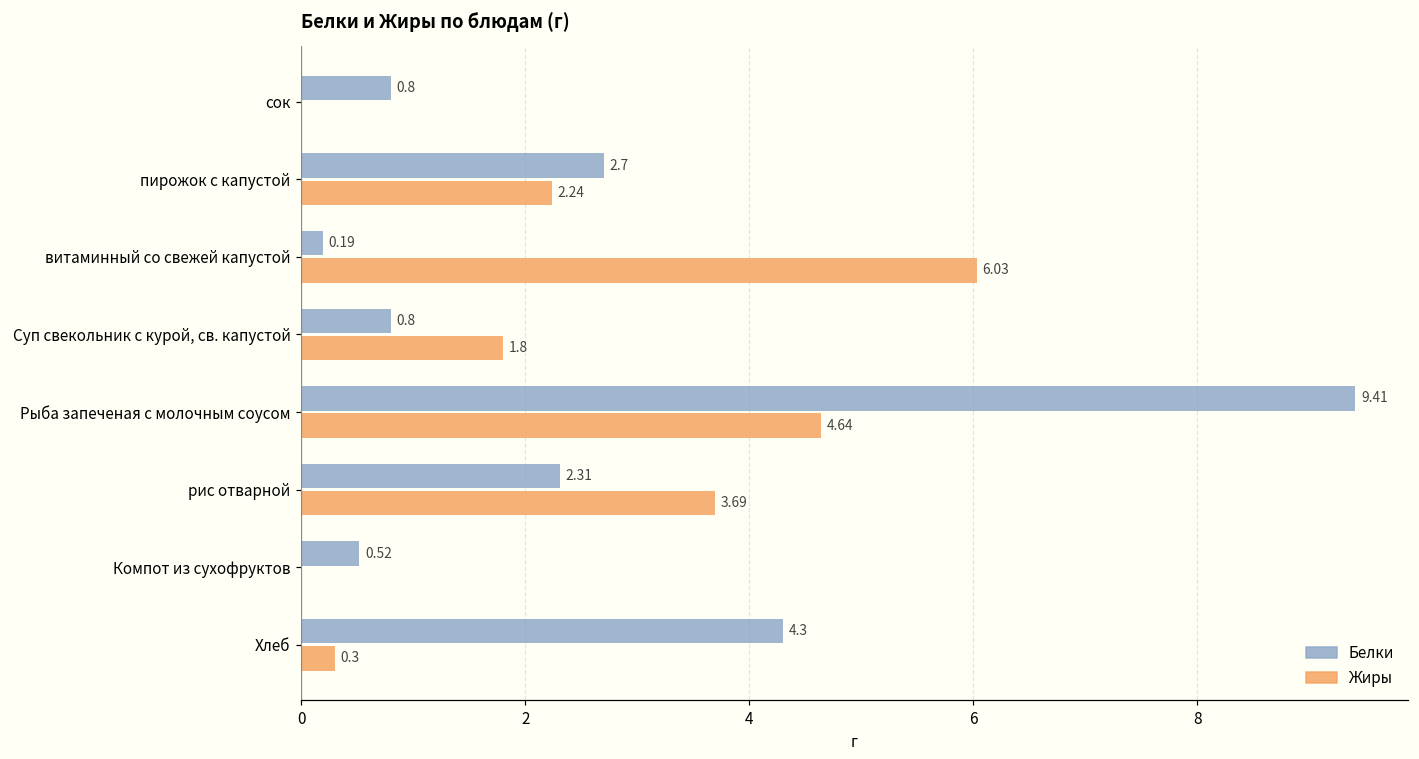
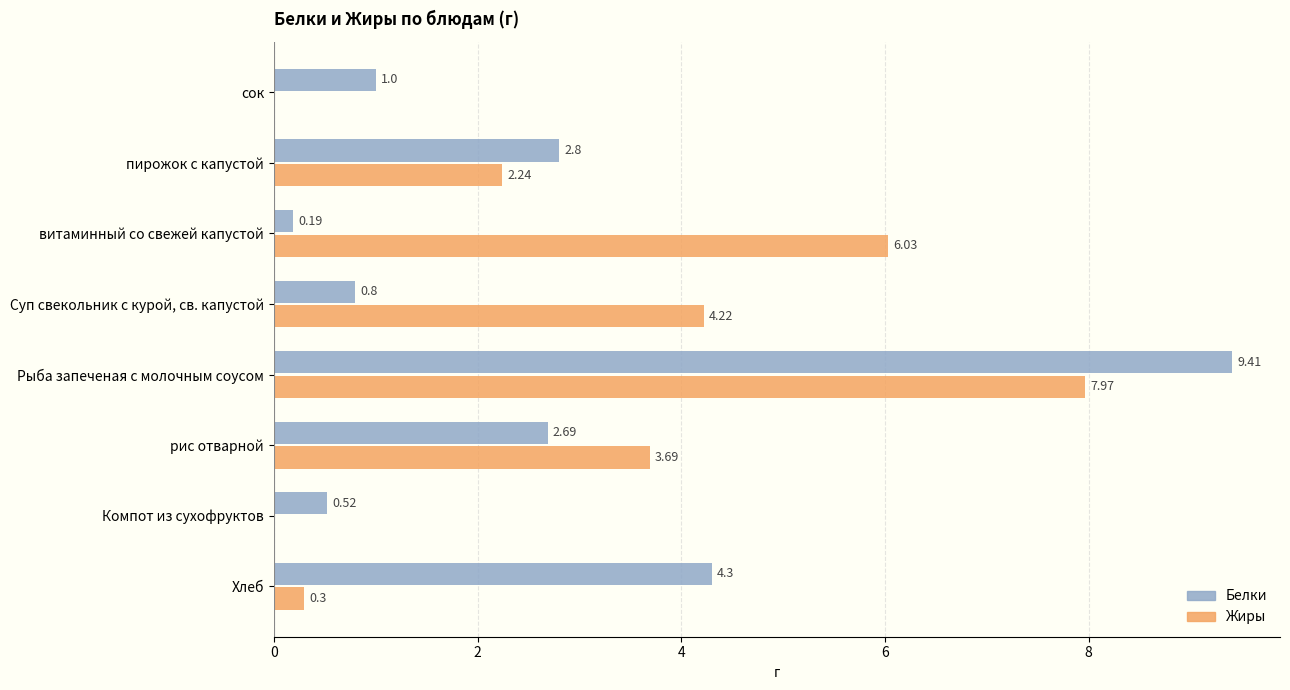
  {
    "Белки": {
-     "сок": 0.8,
-     "пирожок с капустой": 2.7,
+     "сок": 1.0,
+     "пирожок с капустой": 2.8,
      "витаминный со свежей капустой": 0.19,
      "Суп свекольник с курой, св. капустой": 0.8,
      "Рыба запеченая с молочным соусом": 9.41,
-     "рис отварной": 2.31,
+     "рис отварной": 2.69,
      "Компот из сухофруктов": 0.52,
      "Хлеб": 4.3
    },
    "Жиры": {
      "пирожок с капустой": 2.24,
      "витаминный со свежей капустой": 6.03,
-     "Суп свекольник с курой, св. капустой": 1.8,
-     "Рыба запеченая с молочным соусом": 4.64,
+     "Суп свекольник с курой, св. капустой": 4.22,
+     "Рыба запеченая с молочным соусом": 7.97,
      "рис отварной": 3.69,
      "Хлеб": 0.3
    }
  }
